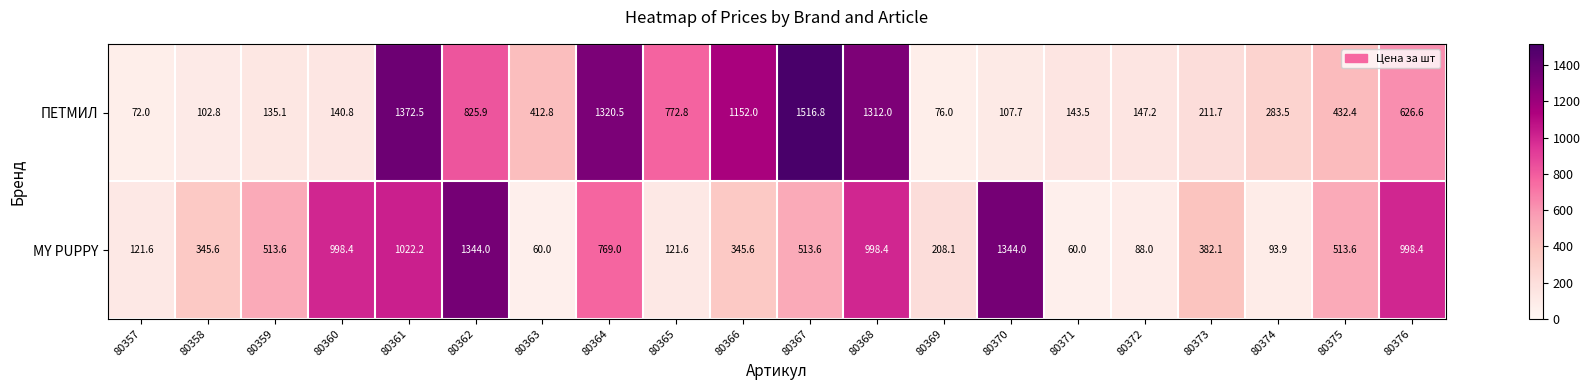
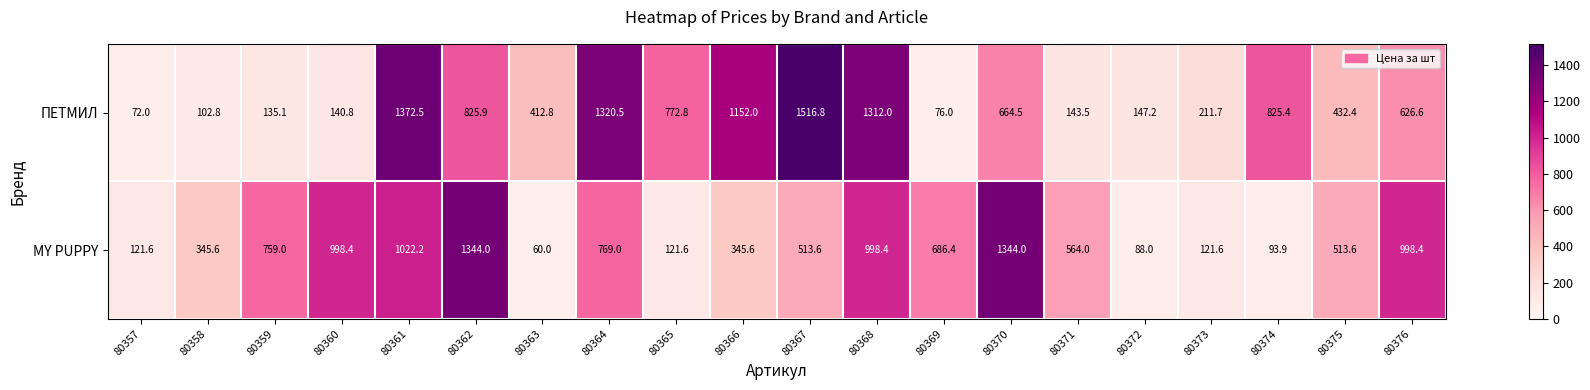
  {
    "ПЕТМИЛ": {
      "80357": 72.0,
      "80358": 102.8,
      "80359": 135.1,
      "80360": 140.8,
      "80361": 1372.5,
      "80362": 825.9,
      "80363": 412.8,
      "80364": 1320.5,
      "80365": 772.8,
      "80366": 1152.0,
      "80367": 1516.8,
      "80368": 1312.0,
      "80369": 76.0,
-     "80370": 107.7,
+     "80370": 664.5,
      "80371": 143.5,
      "80372": 147.2,
      "80373": 211.7,
-     "80374": 283.5,
+     "80374": 825.4,
      "80375": 432.4,
      "80376": 626.6
    },
    "MY PUPPY": {
      "80357": 121.6,
      "80358": 345.6,
-     "80359": 513.6,
+     "80359": 759.0,
      "80360": 998.4,
      "80361": 1022.2,
      "80362": 1344.0,
      "80363": 60.0,
      "80364": 769.0,
      "80365": 121.6,
      "80366": 345.6,
      "80367": 513.6,
      "80368": 998.4,
-     "80369": 208.1,
+     "80369": 686.4,
      "80370": 1344.0,
-     "80371": 60.0,
+     "80371": 564.0,
      "80372": 88.0,
-     "80373": 382.1,
+     "80373": 121.6,
      "80374": 93.9,
      "80375": 513.6,
      "80376": 998.4
    }
  }
